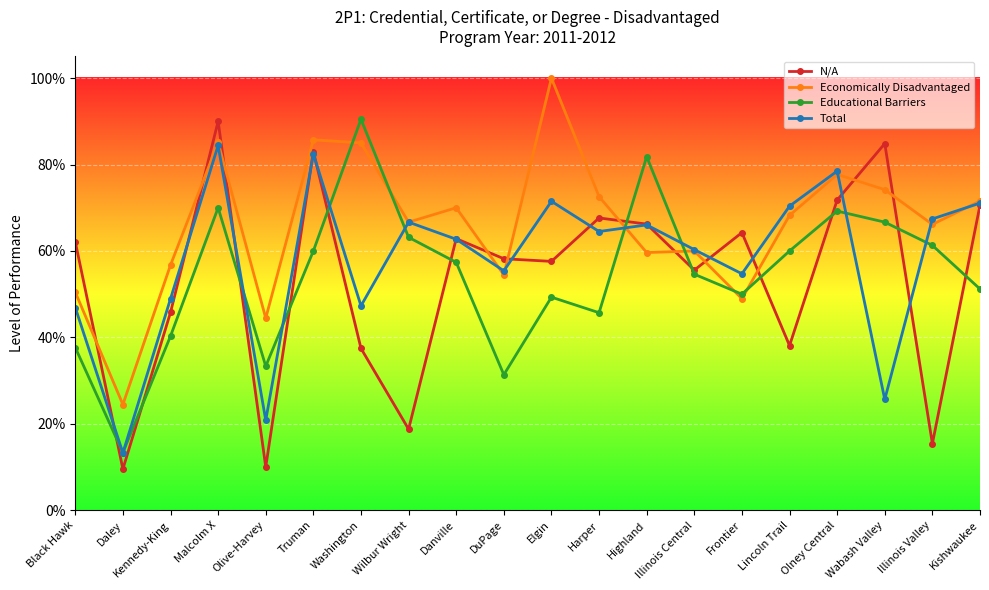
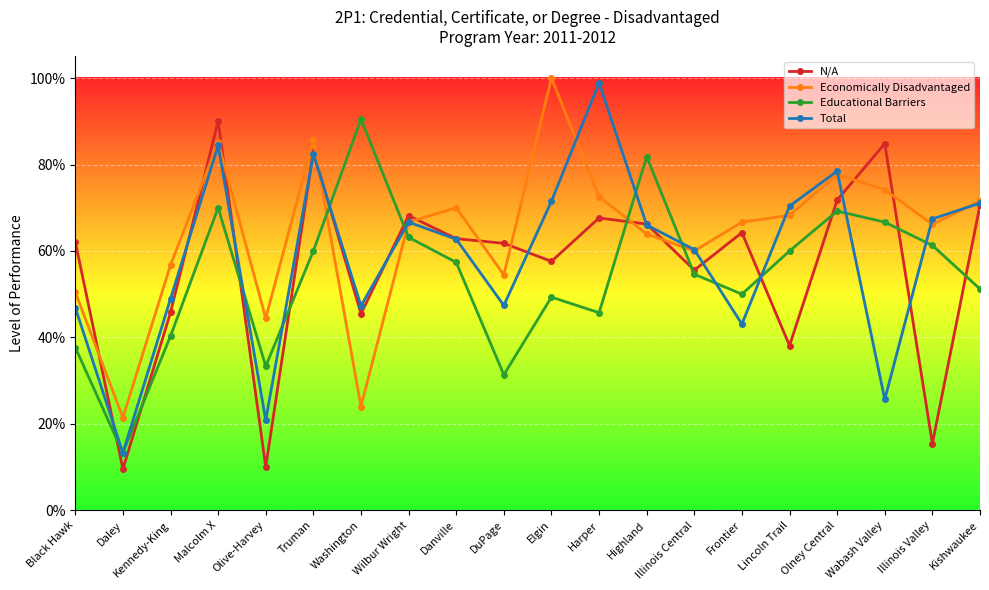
  {
    "N/A": {
      "Black Hawk": "62%",
      "Daley": "10%",
      "Kennedy-King": "46%",
      "Malcolm X": "90%",
      "Olive-Harvey": "10%",
-     "Washington": "37%",
-     "Wilbur Wright": "19%",
-     "DuPage": "58%",
+     "Washington": "45%",
+     "Wilbur Wright": "68%",
+     "DuPage": "62%",
      "Elgin": "58%",
      "Harper": "68%",
      "Illinois Central": "56%",
      "Frontier": "64%",
      "Lincoln Trail": "38%",
      "Olney Central": "72%",
      "Wabash Valley": "85%",
      "Illinois Valley": "15%"
    },
    "Economically Disadvantaged": {
      "Black Hawk": "50%",
-     "Daley": "24%",
+     "Daley": "21%",
      "Kennedy-King": "57%",
      "Malcolm X": "85%",
      "Olive-Harvey": "44%",
      "Truman": "86%",
-     "Washington": "85%",
+     "Washington": "24%",
      "Danville": "70%",
      "DuPage": "54%",
      "Elgin": "100%",
      "Harper": "73%",
-     "Highland": "60%",
-     "Frontier": "49%",
+     "Highland": "64%",
+     "Frontier": "67%",
      "Lincoln Trail": "68%",
      "Olney Central": "78%",
      "Wabash Valley": "74%",
      "Illinois Valley": "66%"
    },
    "Educational Barriers": {
      "Black Hawk": "38%",
      "Kennedy-King": "40%",
      "Malcolm X": "70%",
      "Olive-Harvey": "33%",
      "Truman": "60%",
      "Washington": "90%",
      "Wilbur Wright": "63%",
      "Danville": "57%",
      "DuPage": "31%",
      "Elgin": "49%",
      "Harper": "46%",
      "Highland": "82%",
      "Illinois Central": "55%",
      "Frontier": "50%",
      "Lincoln Trail": "60%",
      "Olney Central": "69%",
      "Wabash Valley": "67%",
      "Illinois Valley": "61%",
      "Kishwaukee": "51%"
    },
    "Total": {
      "Black Hawk": "47%",
      "Kennedy-King": "49%",
      "Malcolm X": "84%",
      "Olive-Harvey": "21%",
      "Washington": "47%",
-     "DuPage": "55%",
+     "DuPage": "47%",
      "Elgin": "71%",
-     "Harper": "65%",
-     "Frontier": "55%",
+     "Harper": "99%",
+     "Frontier": "43%",
      "Lincoln Trail": "70%",
      "Olney Central": "78%",
      "Wabash Valley": "26%",
      "Illinois Valley": "67%"
    }
  }
